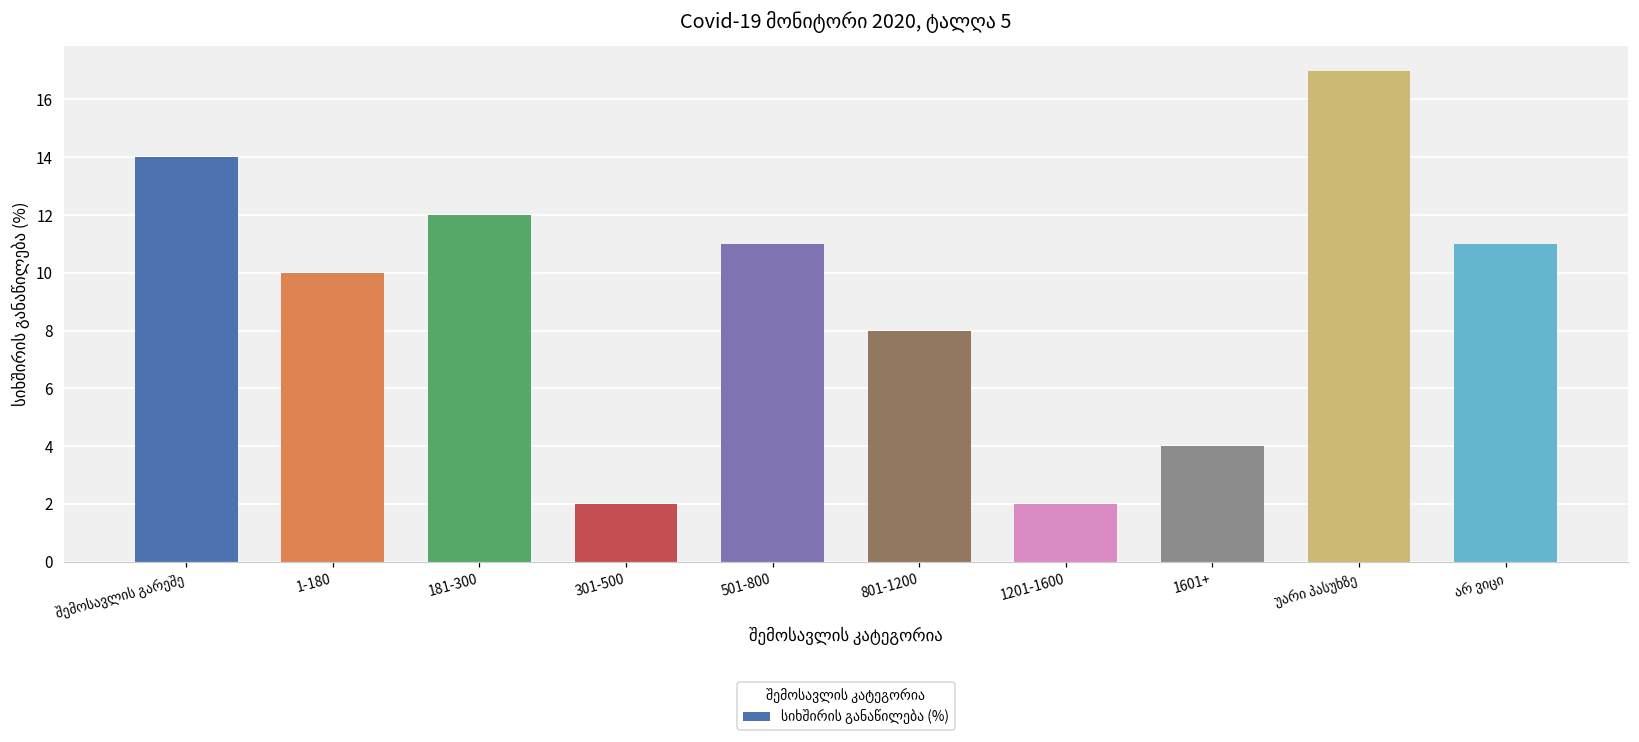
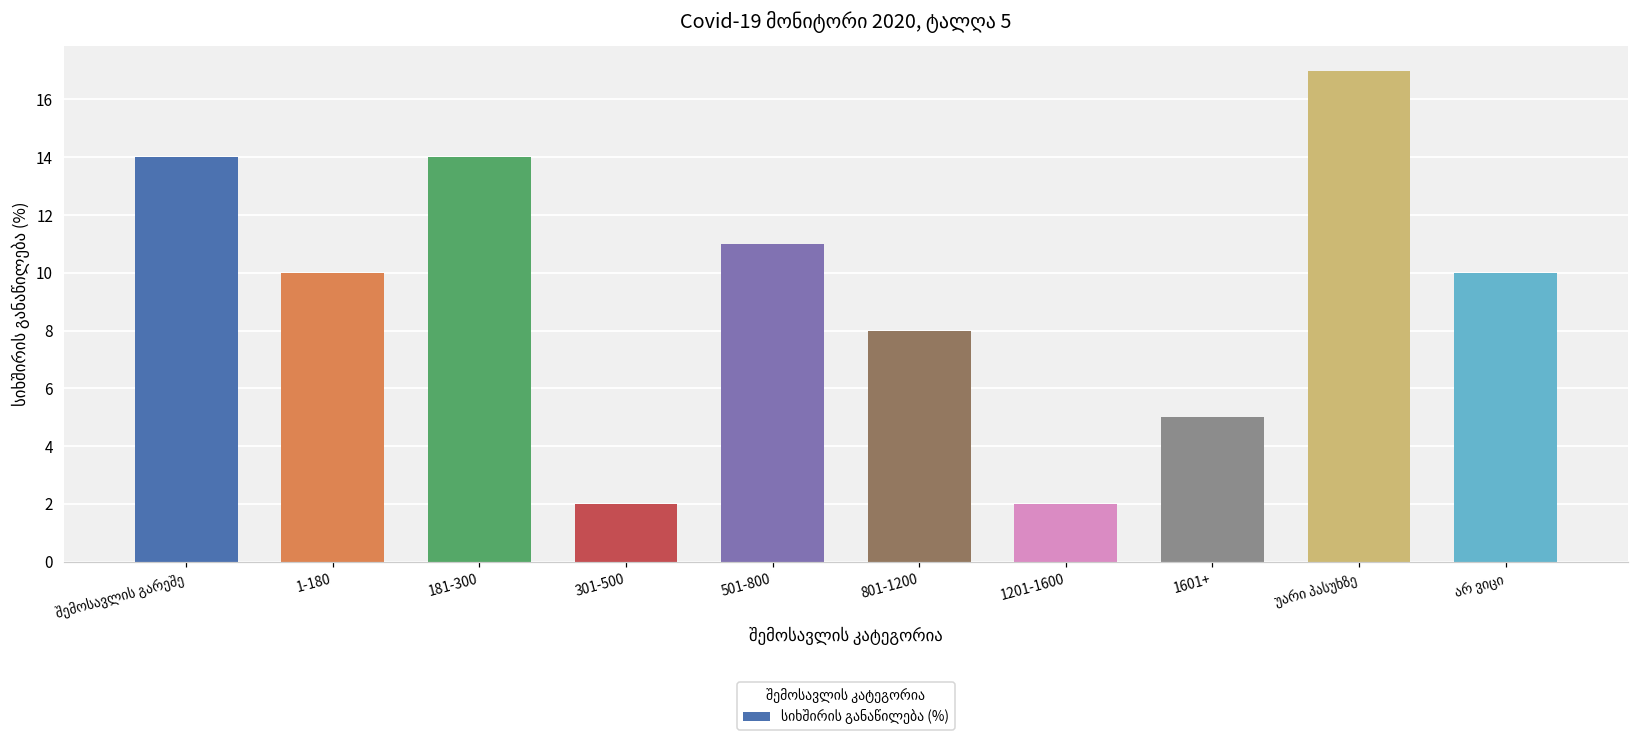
  {
    "შემოსავლის გარეშე": 14,
    "1-180": 10,
-   "181-300": 12,
+   "181-300": 14,
    "301-500": 2,
    "501-800": 11,
    "801-1200": 8,
    "1201-1600": 2,
-   "1601+": 4,
+   "1601+": 5,
    "უარი პასუხზე": 17,
-   "არ ვიცი": 11
+   "არ ვიცი": 10
  }
